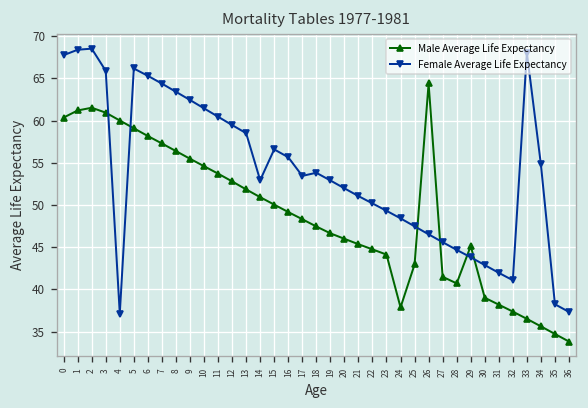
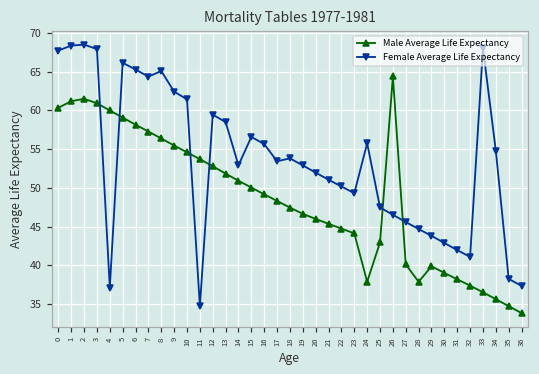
  {
    "Male Average Life Expectancy": {
      "0": 60,
      "1": 61,
      "2": 62,
      "3": 61,
      "4": 60,
      "5": 59,
      "6": 58,
      "7": 57,
      "8": 56,
      "9": 55,
      "10": 55,
      "11": 54,
      "12": 53,
      "13": 52,
      "14": 51,
      "15": 50,
      "16": 49,
      "17": 48,
      "18": 47,
      "19": 47,
      "20": 46,
      "21": 45,
      "22": 45,
      "23": 44,
      "24": 38,
      "25": 43,
      "26": 64,
-     "27": 41,
-     "28": 41,
-     "29": 45,
+     "27": 40,
+     "28": 38,
+     "29": 40,
      "30": 39,
      "31": 38,
      "32": 37,
      "33": 37,
      "34": 36,
      "35": 35,
      "36": 34
    },
    "Female Average Life Expectancy": {
      "0": 68,
      "1": 68,
      "2": 69,
-     "3": 66,
+     "3": 68,
      "4": 37,
      "5": 66,
      "6": 65,
      "7": 64,
-     "8": 63,
+     "8": 65,
      "9": 62,
      "10": 61,
-     "11": 60,
+     "11": 35,
      "12": 59,
      "13": 59,
      "14": 53,
      "15": 57,
      "16": 56,
      "17": 53,
      "18": 54,
      "19": 53,
      "20": 52,
      "21": 51,
      "22": 50,
      "23": 49,
-     "24": 48,
+     "24": 56,
      "25": 47,
      "26": 47,
      "27": 46,
      "28": 45,
      "29": 44,
      "30": 43,
      "31": 42,
      "32": 41,
      "34": 55,
      "35": 38,
      "36": 37
    }
  }
